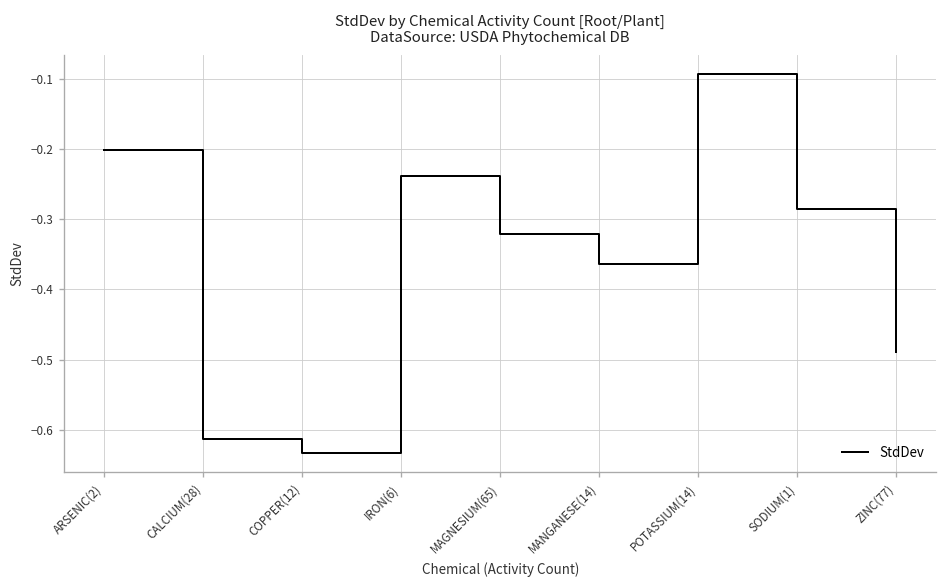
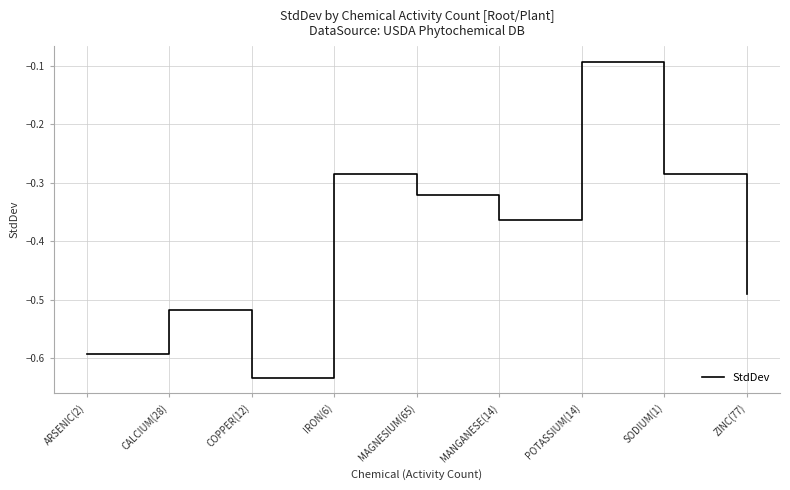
  {
-   "ARSENIC(2)": -0.20,
-   "CALCIUM(28)": -0.61,
+   "ARSENIC(2)": -0.59,
+   "CALCIUM(28)": -0.52,
    "COPPER(12)": -0.63,
-   "IRON(6)": -0.24,
+   "IRON(6)": -0.28,
    "MAGNESIUM(65)": -0.32,
    "MANGANESE(14)": -0.36,
    "POTASSIUM(14)": -0.09,
    "SODIUM(1)": -0.29,
    "ZINC(77)": -0.49
  }
